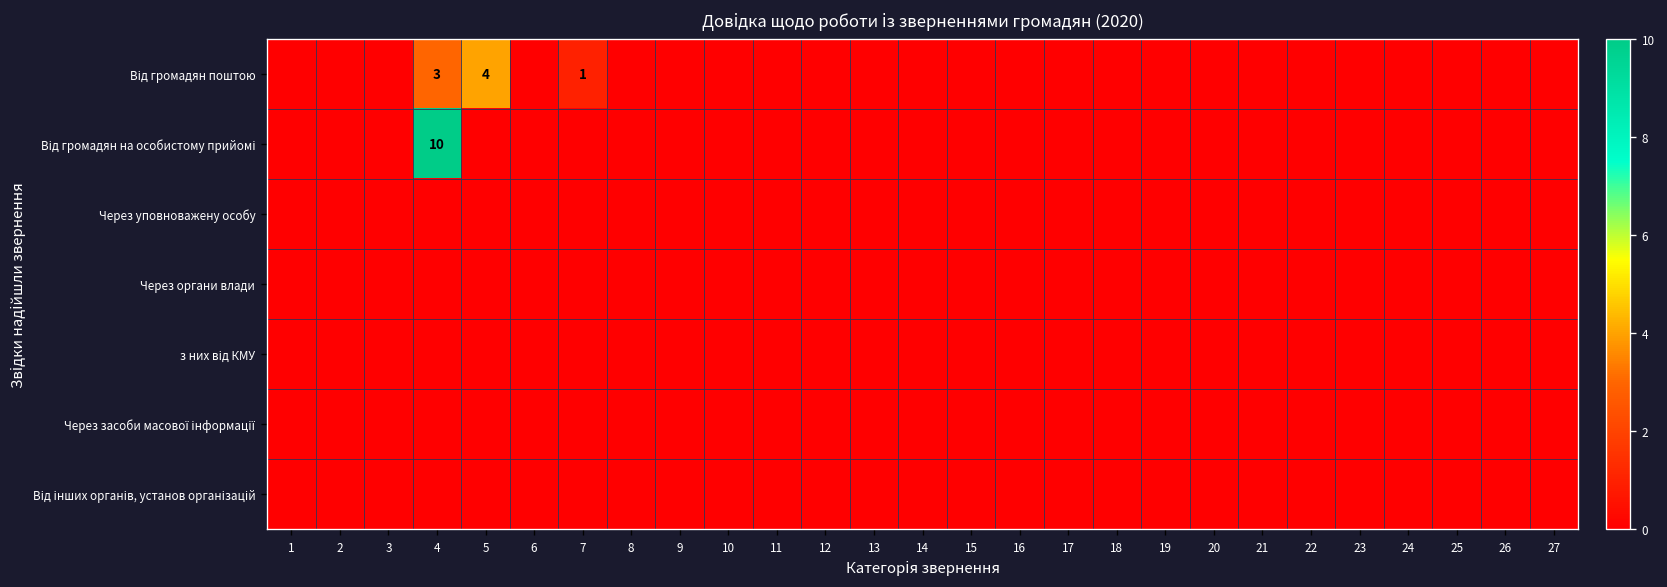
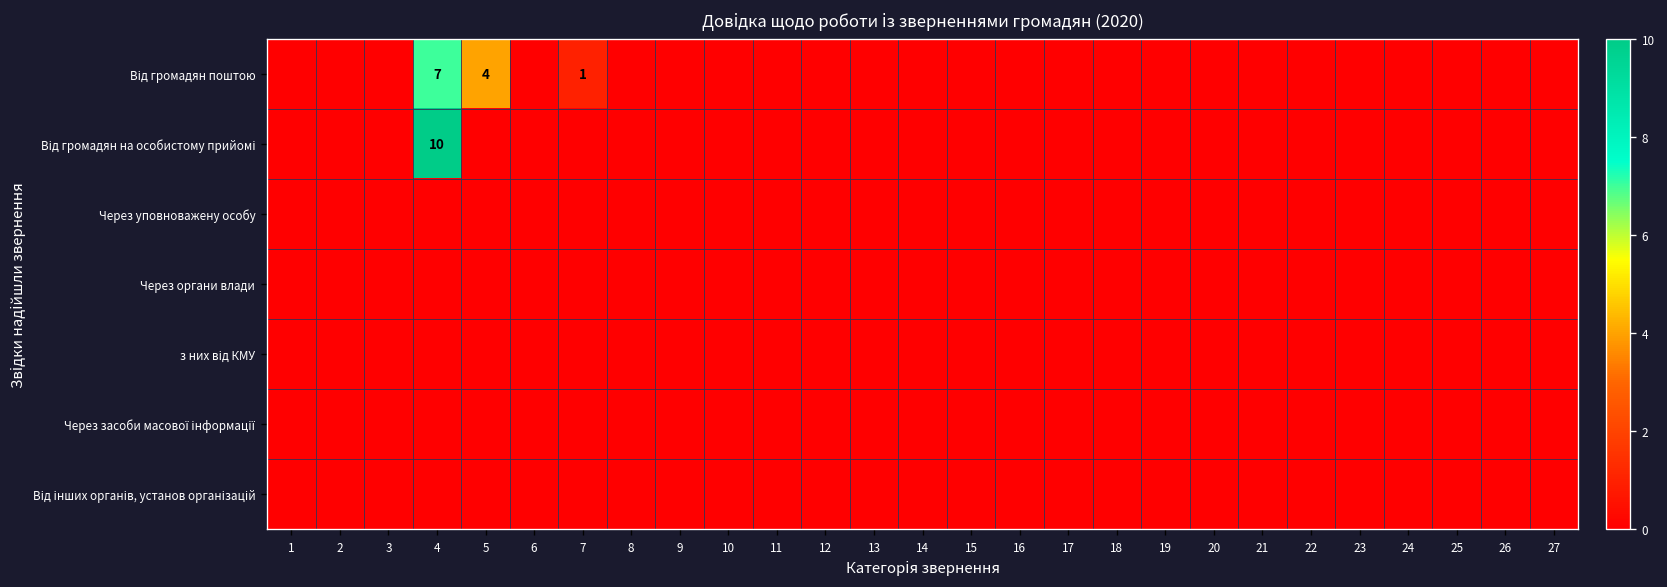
  {
    "Від громадян поштою": {
-     "4": 3,
+     "4": 7,
      "5": 4,
      "7": 1
    },
    "Від громадян на особистому прийомі": {
      "4": 10
    }
  }
